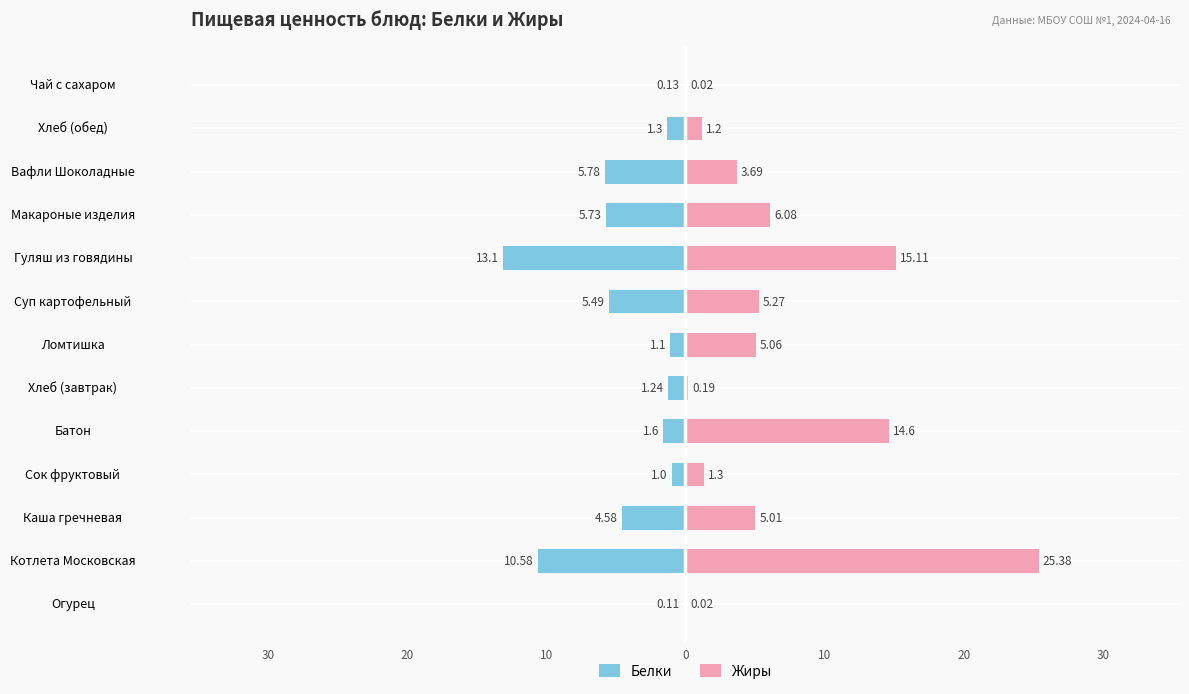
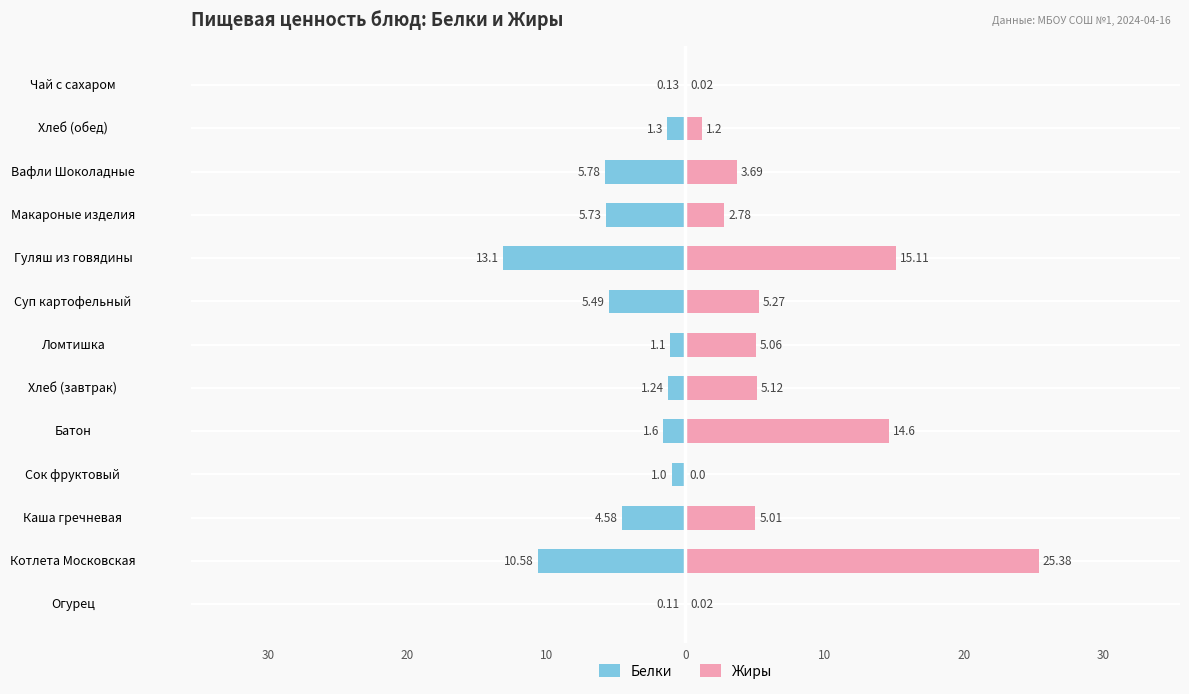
  {
    "Жиры": {
      "Чай с сахаром": 0.02,
      "Хлеб (обед)": 1.2,
      "Вафли Шоколадные": 3.69,
-     "Макароные изделия": 6.08,
+     "Макароные изделия": 2.78,
      "Гуляш из говядины": 15.11,
      "Суп картофельный": 5.27,
      "Ломтишка": 5.06,
-     "Хлеб (завтрак)": 0.19,
+     "Хлеб (завтрак)": 5.12,
      "Батон": 14.6,
-     "Сок фруктовый": 1.3,
+     "Сок фруктовый": 0.0,
      "Каша гречневая": 5.01,
      "Котлета Московская": 25.38,
      "Огурец": 0.02
    }
  }
